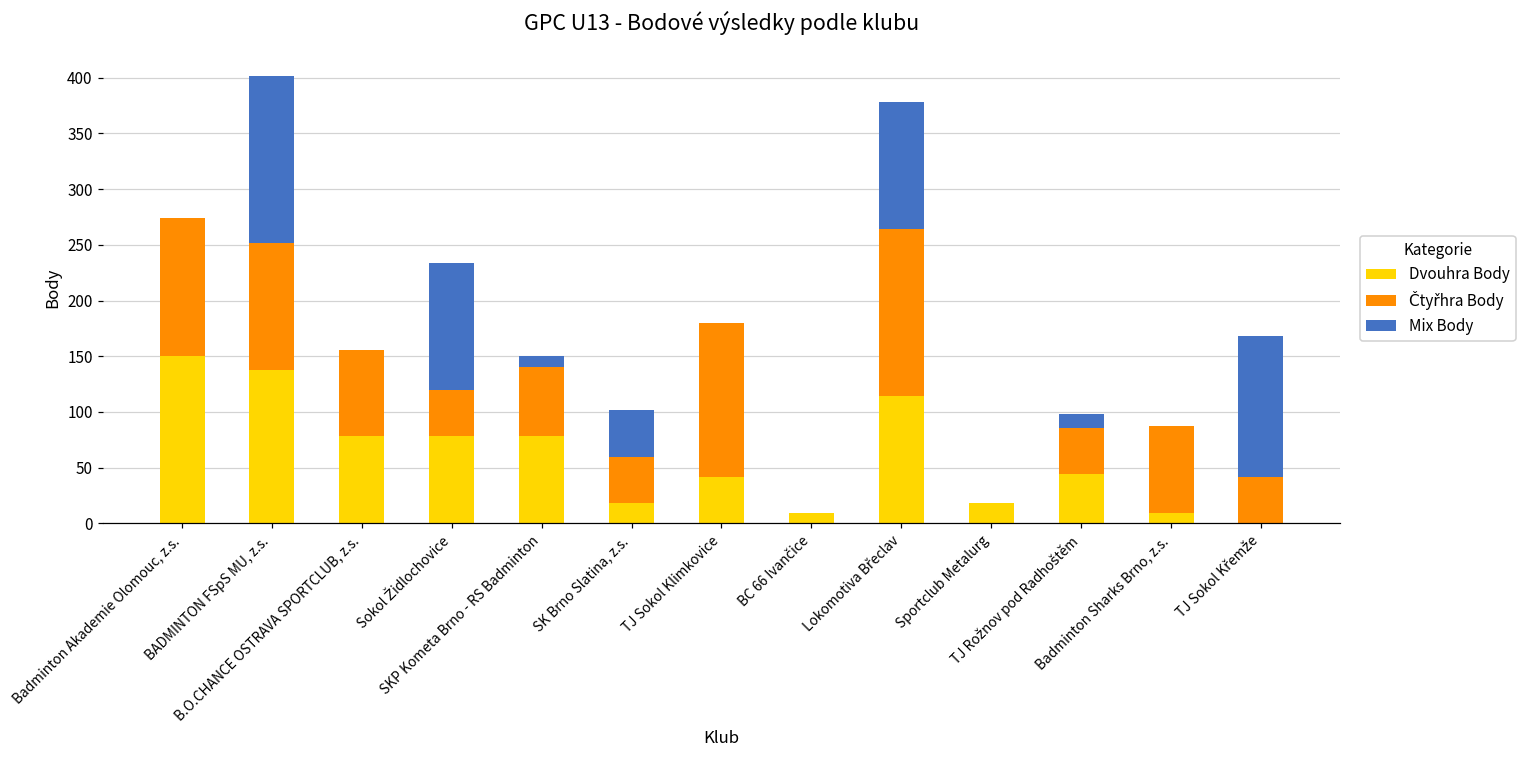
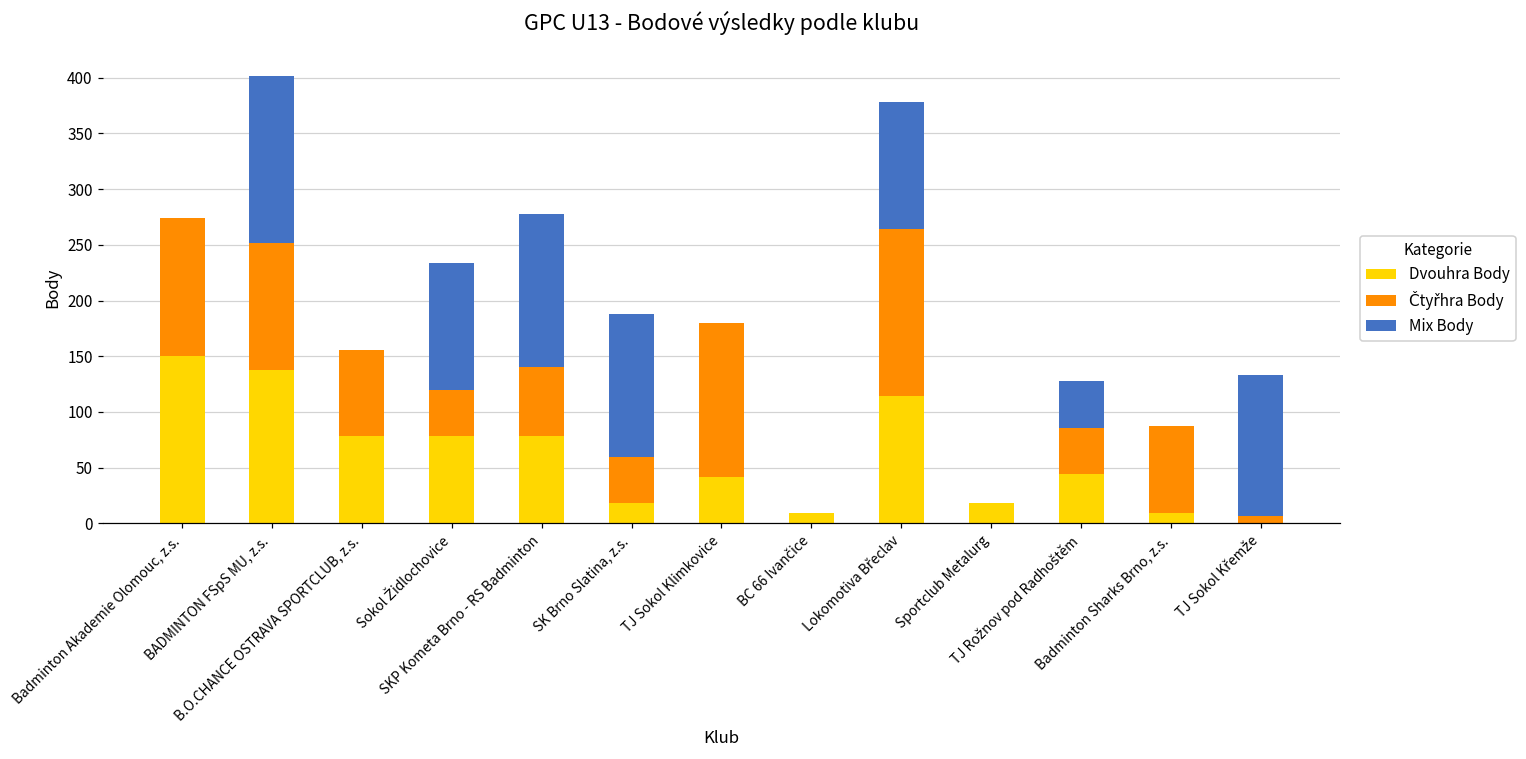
  {
    "Dvouhra Body": {
      "Badminton Akademie Olomouc, z.s.": 150,
      "BADMINTON FSpS MU, z.s.": 138,
      "B.O.CHANCE OSTRAVA SPORTCLUB, z.s.": 78,
      "Sokol Židlochovice": 78,
      "SKP Kometa Brno - RS Badminton": 78,
      "SK Brno Slatina, z.s.": 18,
      "TJ Sokol Klimkovice": 42,
      "BC 66 Ivančice": 9,
      "Lokomotiva Břeclav": 114,
      "Sportclub Metalurg": 18,
      "TJ Rožnov pod Radhoštěm": 44,
      "Badminton Sharks Brno, z.s.": 9,
      "TJ Sokol Křemže": 0
    },
    "Čtyřhra Body": {
      "Badminton Akademie Olomouc, z.s.": 124,
      "BADMINTON FSpS MU, z.s.": 114,
      "B.O.CHANCE OSTRAVA SPORTCLUB, z.s.": 78,
      "Sokol Židlochovice": 42,
      "SKP Kometa Brno - RS Badminton": 62,
      "SK Brno Slatina, z.s.": 42,
      "TJ Sokol Klimkovice": 138,
      "BC 66 Ivančice": 0,
      "Lokomotiva Břeclav": 150,
      "Sportclub Metalurg": 0,
      "TJ Rožnov pod Radhoštěm": 42,
      "Badminton Sharks Brno, z.s.": 78,
-     "TJ Sokol Křemže": 42
+     "TJ Sokol Křemže": 7
    },
    "Mix Body": {
      "Badminton Akademie Olomouc, z.s.": 0,
      "BADMINTON FSpS MU, z.s.": 150,
      "B.O.CHANCE OSTRAVA SPORTCLUB, z.s.": 0,
      "Sokol Židlochovice": 114,
-     "SKP Kometa Brno - RS Badminton": 10,
-     "SK Brno Slatina, z.s.": 42,
+     "SKP Kometa Brno - RS Badminton": 138,
+     "SK Brno Slatina, z.s.": 128,
      "TJ Sokol Klimkovice": 0,
      "BC 66 Ivančice": 0,
      "Lokomotiva Břeclav": 114,
      "Sportclub Metalurg": 0,
-     "TJ Rožnov pod Radhoštěm": 12,
+     "TJ Rožnov pod Radhoštěm": 42,
      "Badminton Sharks Brno, z.s.": 0,
      "TJ Sokol Křemže": 126
    }
  }
